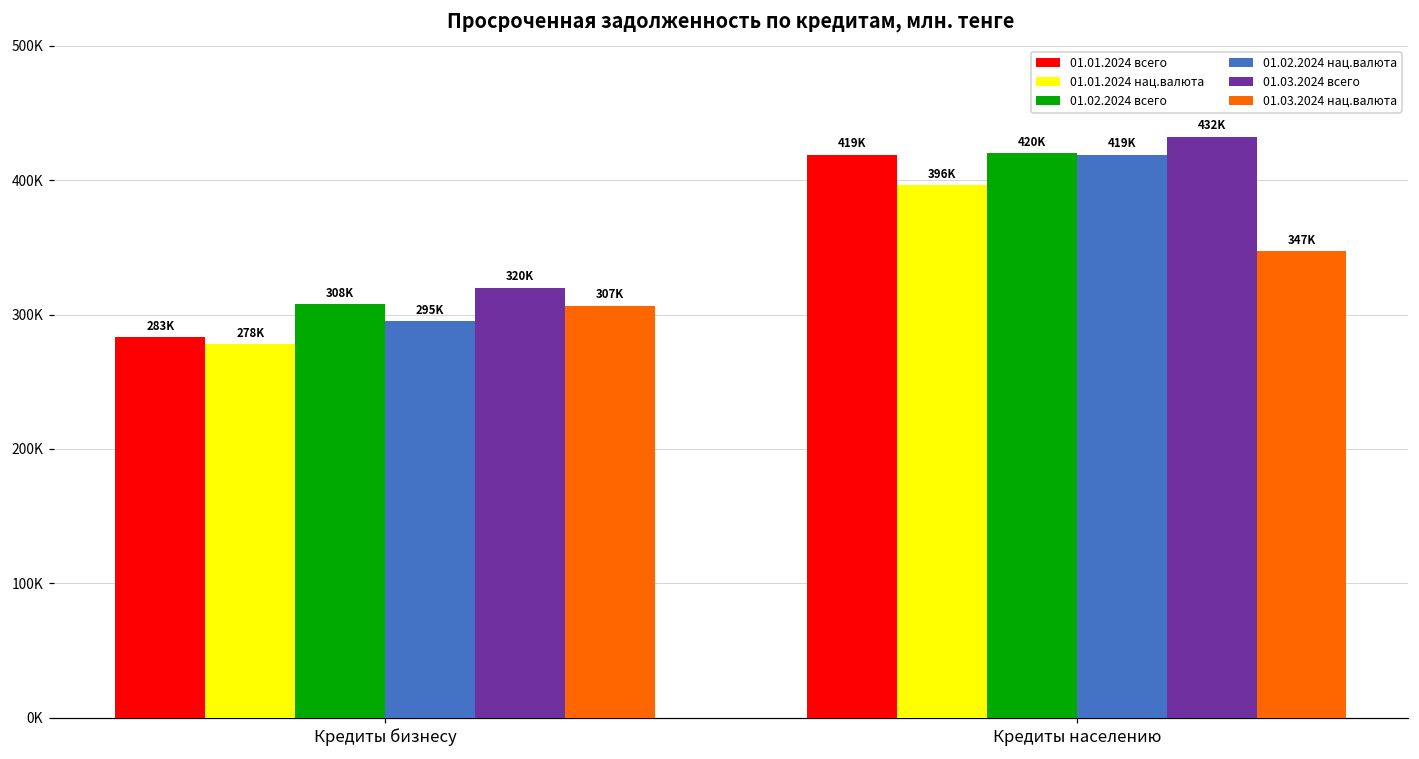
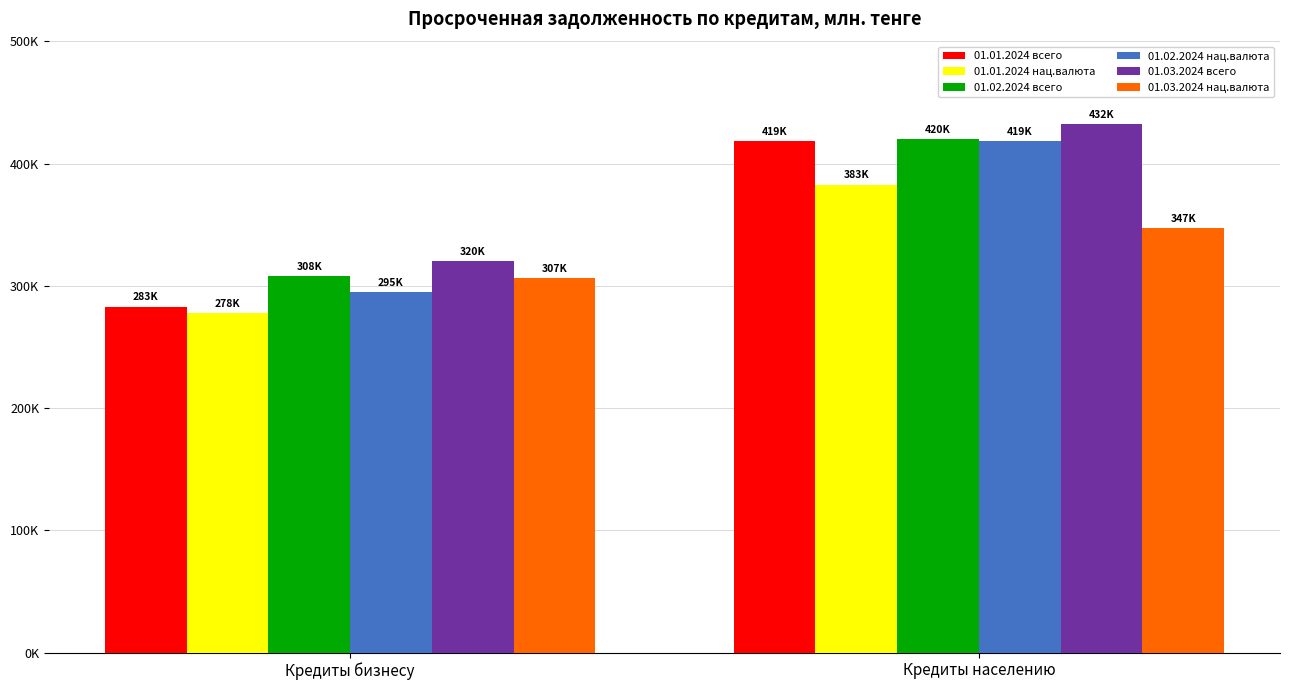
  {
    "01.01.2024 всего": {
      "Кредиты бизнесу": "283K",
      "Кредиты населению": "419K"
    },
    "01.01.2024 нац.валюта": {
      "Кредиты бизнесу": "278K",
-     "Кредиты населению": "396K"
+     "Кредиты населению": "383K"
    },
    "01.02.2024 всего": {
      "Кредиты бизнесу": "308K",
      "Кредиты населению": "420K"
    },
    "01.02.2024 нац.валюта": {
      "Кредиты бизнесу": "295K",
      "Кредиты населению": "419K"
    },
    "01.03.2024 всего": {
      "Кредиты бизнесу": "320K",
      "Кредиты населению": "432K"
    },
    "01.03.2024 нац.валюта": {
      "Кредиты бизнесу": "307K",
      "Кредиты населению": "347K"
    }
  }
